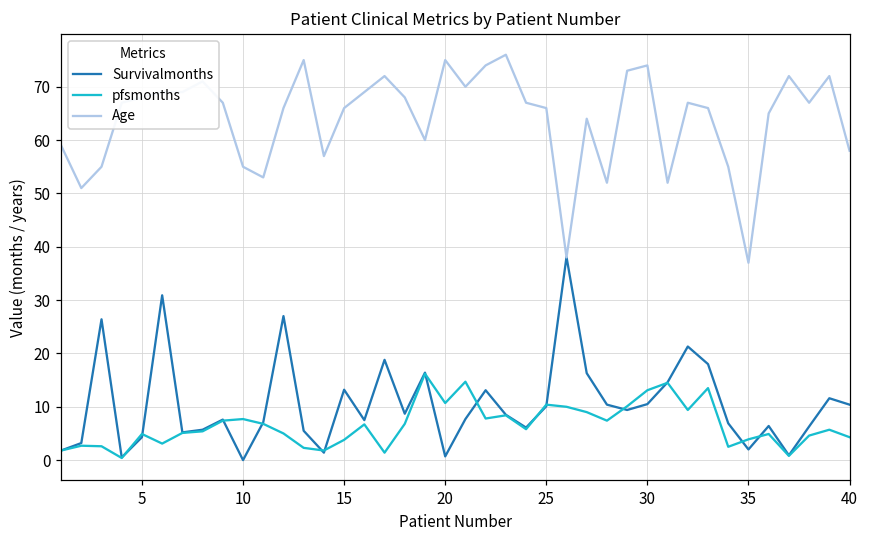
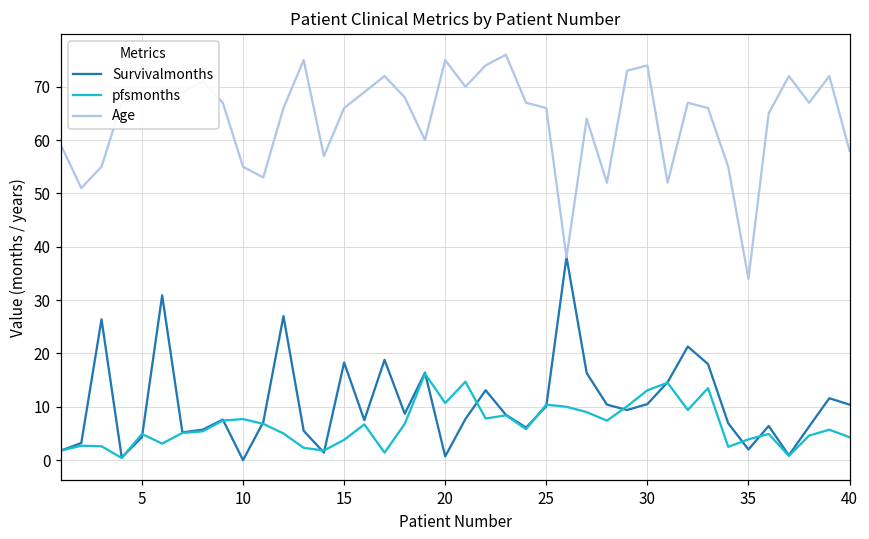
  {
    "Survivalmonths": {
      "5": 4,
      "10": 0,
-     "15": 13,
+     "15": 18,
      "20": 1,
      "30": 11,
      "35": 2,
      "40": 10
    },
    "pfsmonths": {
      "5": 5,
      "10": 8,
      "15": 4,
      "20": 11,
      "30": 13,
      "35": 4,
      "40": 4
    },
    "Age": {
      "10": 55,
      "15": 66,
      "20": 75,
      "25": 66,
      "30": 74,
-     "35": 37,
+     "35": 34,
      "40": 58
    }
  }
